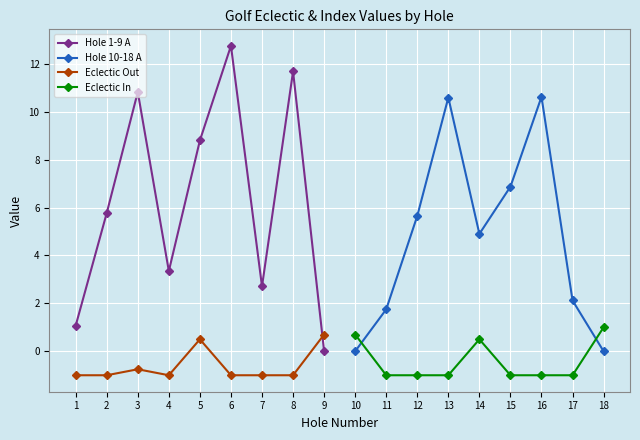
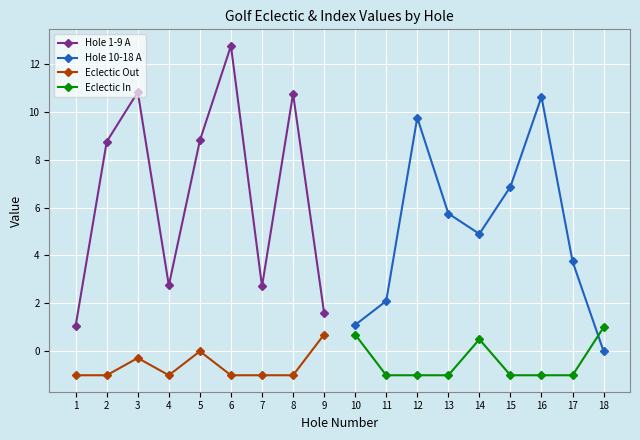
  {
    "Hole 1-9 A": {
      "1": 1.1,
-     "2": 5.8,
-     "4": 3.4,
+     "2": 8.8,
+     "4": 2.8,
      "5": 8.8,
      "6": 12.8,
      "7": 2.7,
-     "8": 11.7,
-     "9": 0.0
+     "8": 10.8,
+     "9": 1.6
    },
    "Hole 10-18 A": {
-     "10": 0.0,
-     "11": 1.8,
-     "12": 5.7,
-     "13": 10.6,
+     "10": 1.1,
+     "11": 2.1,
+     "12": 9.8,
+     "13": 5.8,
      "14": 4.9,
      "15": 6.9,
      "16": 10.6,
-     "17": 2.1,
+     "17": 3.8,
      "18": 0.0
    },
    "Eclectic Out": {
      "1": -1.0,
      "2": -1.0,
-     "3": -0.8,
+     "3": -0.3,
      "4": -1.0,
-     "5": 0.5,
+     "5": 0.0,
      "6": -1.0,
      "7": -1.0,
      "8": -1.0,
      "9": 0.7
    },
    "Eclectic In": {
      "10": 0.7,
      "11": -1.0,
      "12": -1.0,
      "13": -1.0,
      "14": 0.5,
      "15": -1.0,
      "16": -1.0,
      "17": -1.0,
      "18": 1.0
    }
  }
